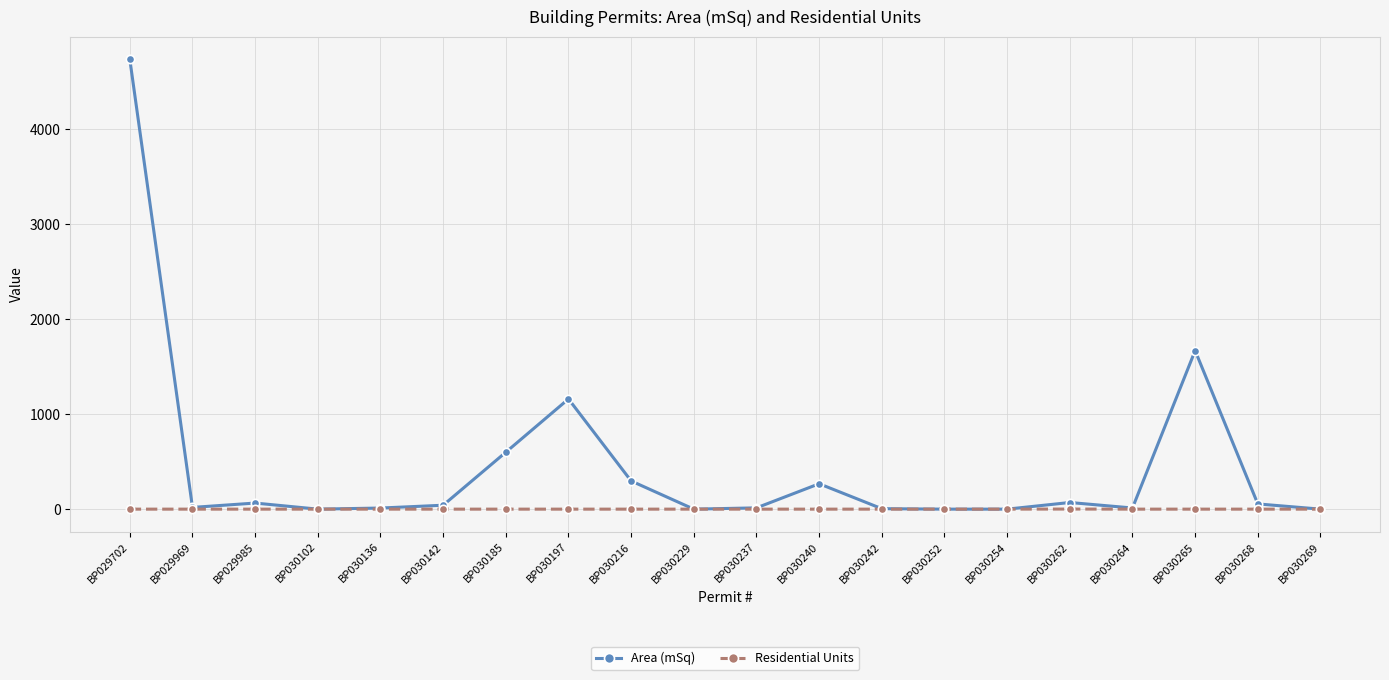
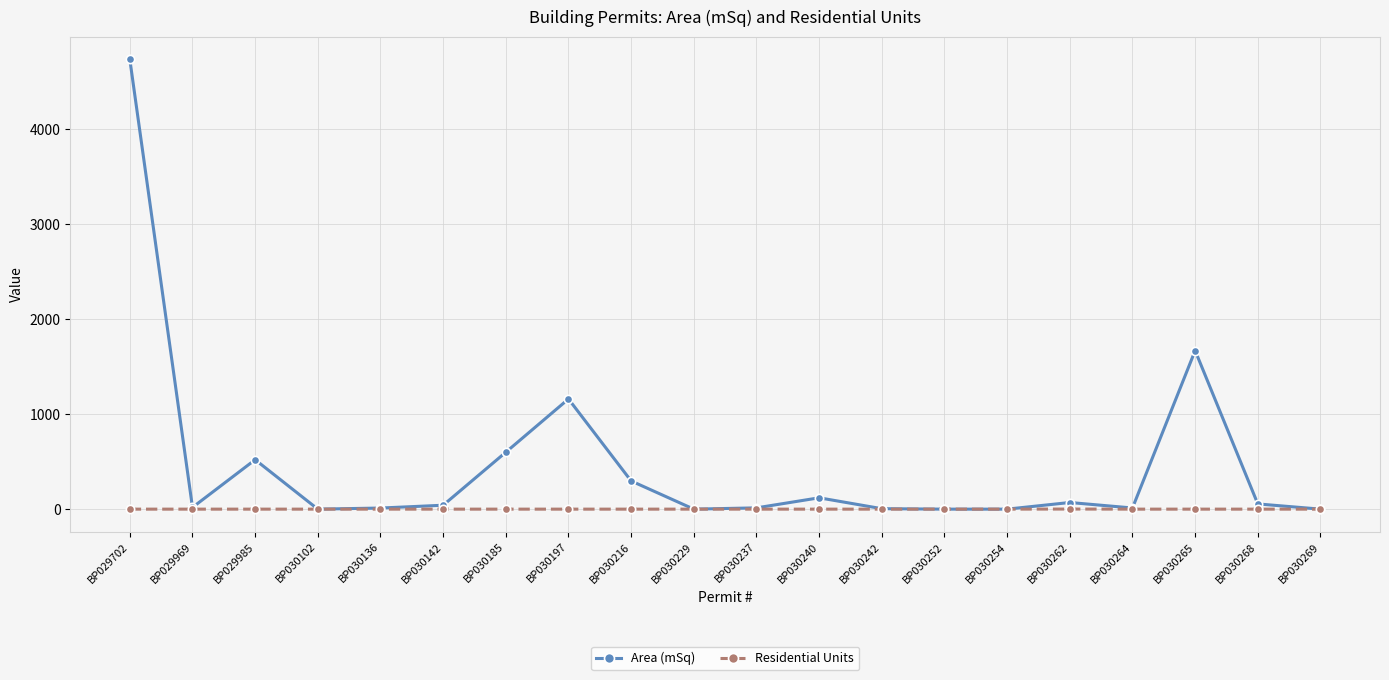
  {
    "Area (mSq)": {
      "BP029702": 4700,
-     "BP029985": 100,
+     "BP029985": 500,
      "BP030142": 0,
      "BP030185": 600,
      "BP030197": 1200,
      "BP030216": 300,
-     "BP030240": 300,
+     "BP030240": 100,
      "BP030262": 100,
      "BP030265": 1700,
      "BP030268": 100
    },
    "Residential Units": {
      "BP029702": 0,
      "BP029985": 0,
      "BP030142": 0,
      "BP030185": 0,
      "BP030197": 0,
      "BP030216": 0,
      "BP030240": 0,
      "BP030262": 0,
      "BP030265": 0,
      "BP030268": 0
    }
  }
